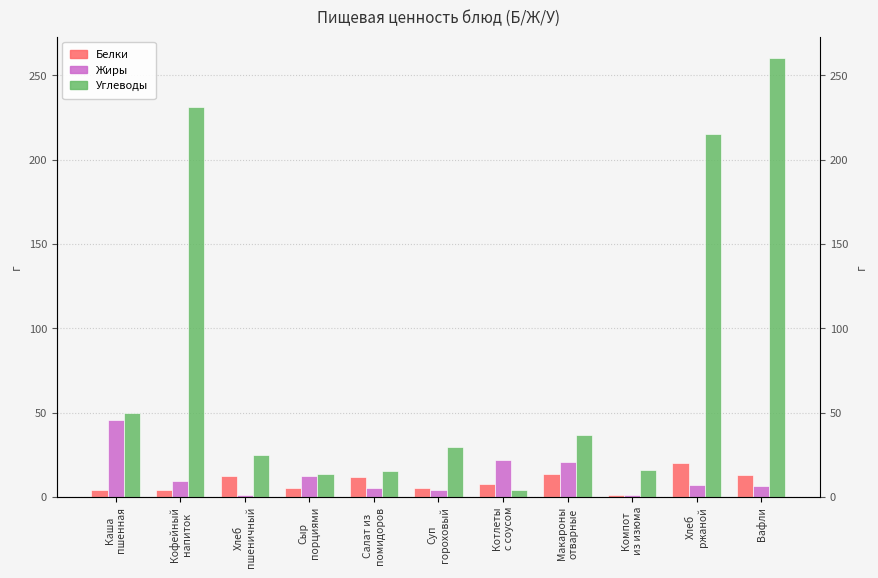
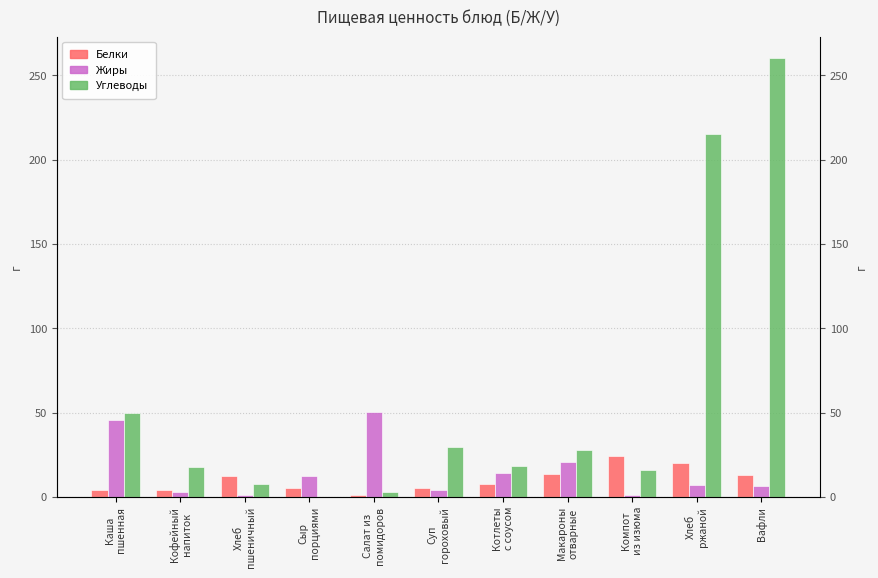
  {
    "Белки": {
      "Каша пшенная": 4,
      "Кофейный напиток": 4,
      "Хлеб пшеничный": 13,
      "Сыр порциями": 5,
-     "Салат из помидоров": 12,
+     "Салат из помидоров": 1,
      "Суп гороховый": 5,
      "Котлеты с соусом": 8,
      "Макароны отварные": 13,
-     "Компот из изюма": 1,
+     "Компот из изюма": 24,
      "Хлеб ржаной": 20,
      "Вафли": 13
    },
    "Жиры": {
      "Каша пшенная": 46,
-     "Кофейный напиток": 9,
+     "Кофейный напиток": 3,
      "Сыр порциями": 12,
-     "Салат из помидоров": 5,
+     "Салат из помидоров": 50,
      "Суп гороховый": 4,
-     "Котлеты с соусом": 22,
+     "Котлеты с соусом": 14,
      "Макароны отварные": 21,
      "Хлеб ржаной": 7,
      "Вафли": 6
    },
    "Углеводы": {
      "Каша пшенная": 50,
-     "Кофейный напиток": 232,
-     "Хлеб пшеничный": 25,
-     "Сыр порциями": 14,
-     "Салат из помидоров": 15,
+     "Кофейный напиток": 18,
+     "Хлеб пшеничный": 8,
+     "Сыр порциями": 0,
+     "Салат из помидоров": 3,
      "Суп гороховый": 29,
-     "Котлеты с соусом": 4,
-     "Макароны отварные": 37,
+     "Котлеты с соусом": 18,
+     "Макароны отварные": 28,
      "Компот из изюма": 16,
      "Хлеб ржаной": 215,
      "Вафли": 260
    }
  }
